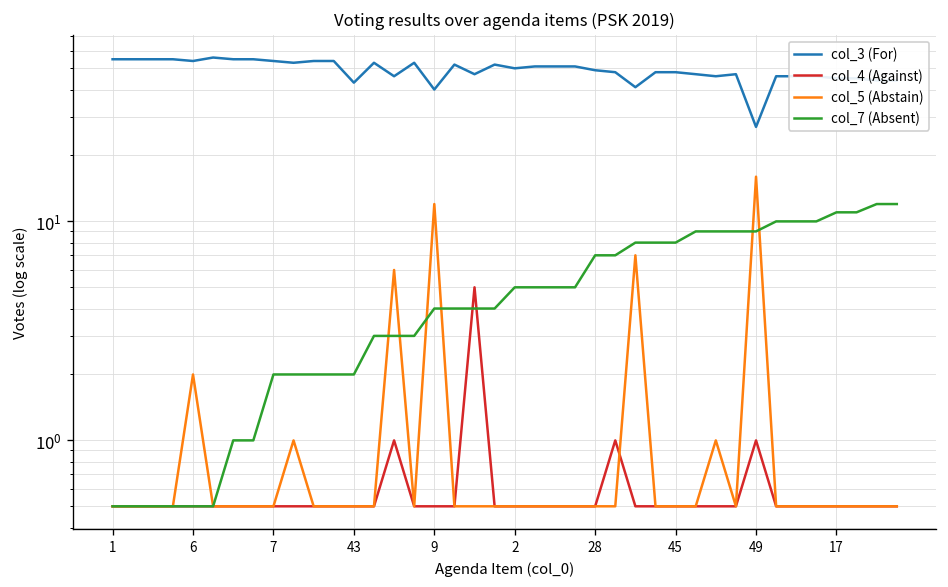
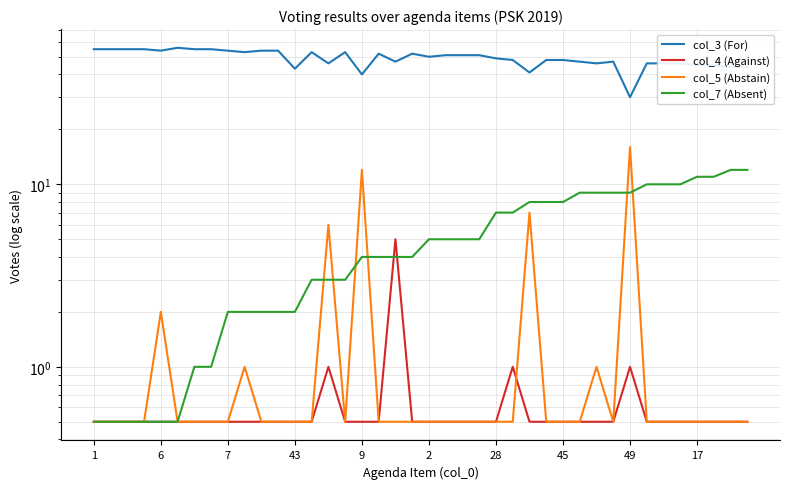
  {
    "col_3 (For)": {
      "43": 43,
      "28": 49,
      "45": 48,
-     "49": 27
+     "49": 30
    },
    "col_4 (Against)": {
      "49": 1
    },
    "col_5 (Abstain)": {
      "49": 16
    },
    "col_7 (Absent)": {
      "43": 2,
      "28": 7,
      "45": 8,
      "49": 9
    }
  }
